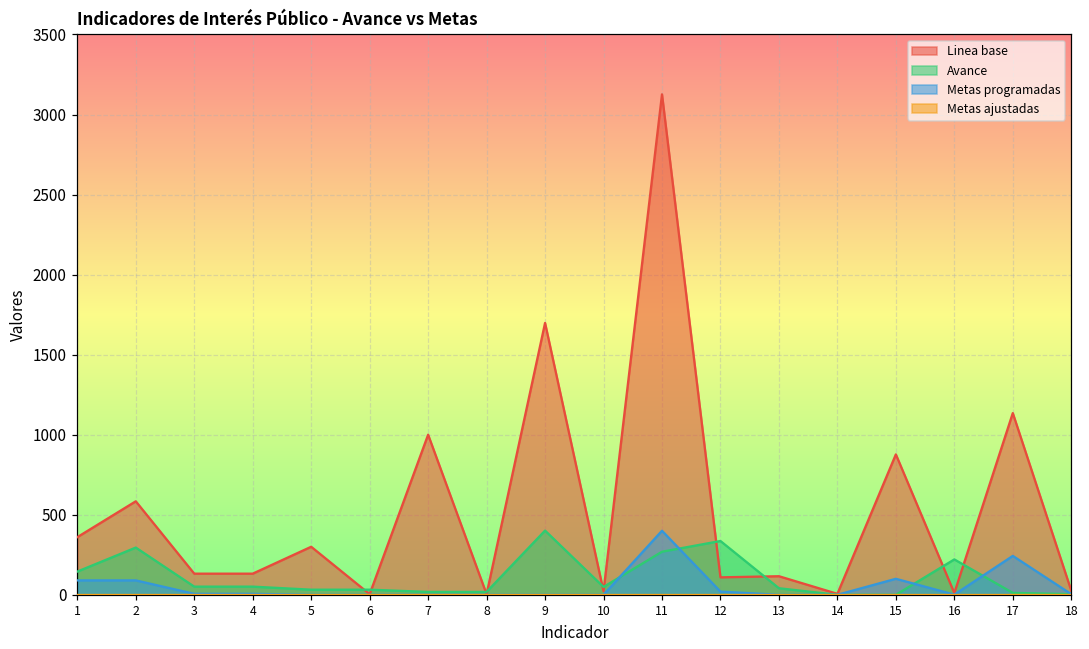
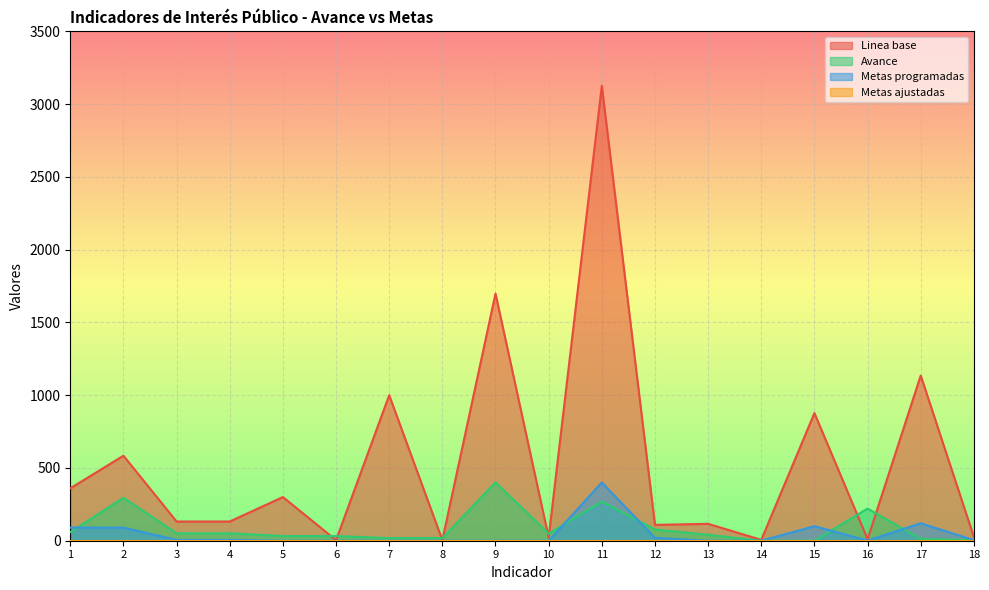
  {
    "Linea base": {
      "1": 360,
      "2": 580,
      "3": 130,
      "4": 130,
      "5": 300,
      "7": 1000,
      "9": 1700,
      "10": 20,
      "11": 3130,
      "12": 110,
      "13": 120,
      "15": 880,
      "17": 1140,
      "18": 30
    },
    "Avance": {
-     "1": 150,
+     "1": 60,
      "2": 300,
      "3": 50,
      "4": 50,
      "5": 30,
      "6": 30,
      "7": 20,
      "9": 400,
      "10": 50,
      "11": 270,
-     "12": 340,
+     "12": 80,
      "13": 40,
      "16": 220
    },
    "Metas programadas": {
      "1": 90,
      "2": 90,
      "11": 400,
      "12": 20,
      "15": 100,
-     "17": 240
+     "17": 120
    },
    "Metas ajustadas": {
      "1": 0,
      "2": 0,
      "11": 0,
      "12": 0
    }
  }
